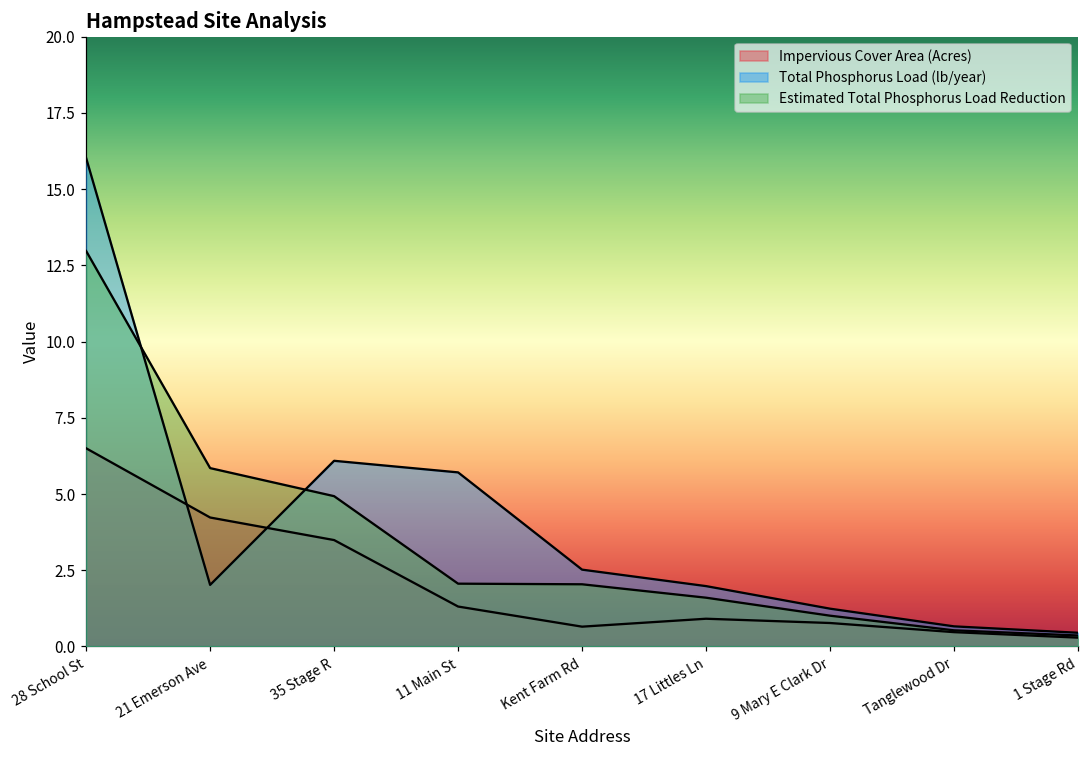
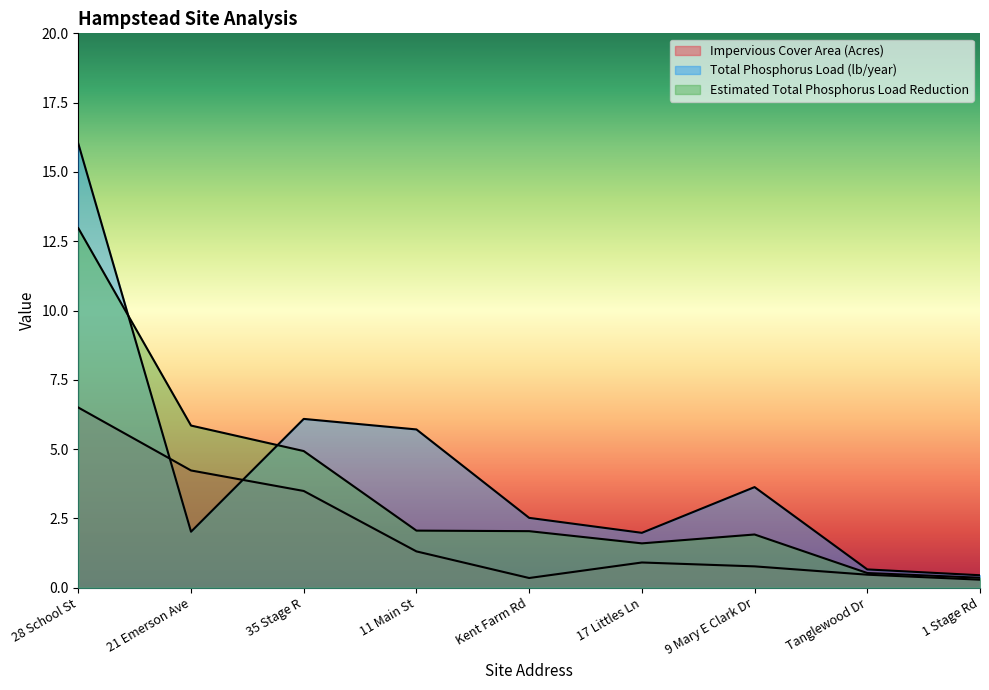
  {
    "Impervious Cover Area (Acres)": {
      "28 School St": 6.5,
      "21 Emerson Ave": 4.2,
      "35 Stage R": 3.5,
      "11 Main St": 1.3,
-     "Kent Farm Rd": 0.7,
+     "Kent Farm Rd": 0.4,
      "17 Littles Ln": 0.9,
      "9 Mary E Clark Dr": 0.8
    },
    "Total Phosphorus Load (lb/year)": {
      "28 School St": 16.0,
      "21 Emerson Ave": 2.0,
      "35 Stage R": 6.1,
      "11 Main St": 5.7,
      "Kent Farm Rd": 2.5,
      "17 Littles Ln": 2.0,
-     "9 Mary E Clark Dr": 1.2,
+     "9 Mary E Clark Dr": 3.6,
      "Tanglewood Dr": 0.7
    },
    "Estimated Total Phosphorus Load Reduction": {
      "28 School St": 13.0,
      "21 Emerson Ave": 5.9,
      "35 Stage R": 4.9,
      "11 Main St": 2.1,
      "Kent Farm Rd": 2.0,
      "17 Littles Ln": 1.6,
-     "9 Mary E Clark Dr": 1.0
+     "9 Mary E Clark Dr": 1.9
    }
  }
